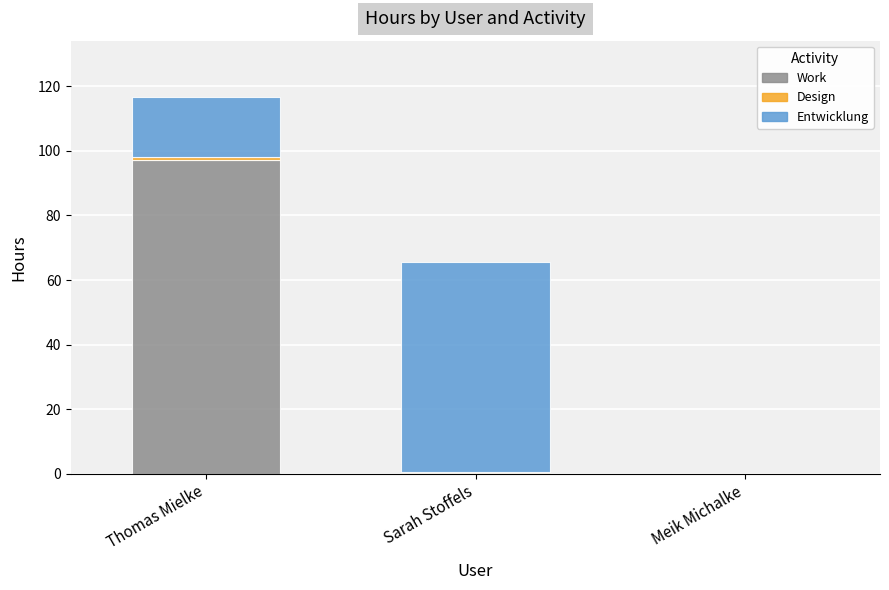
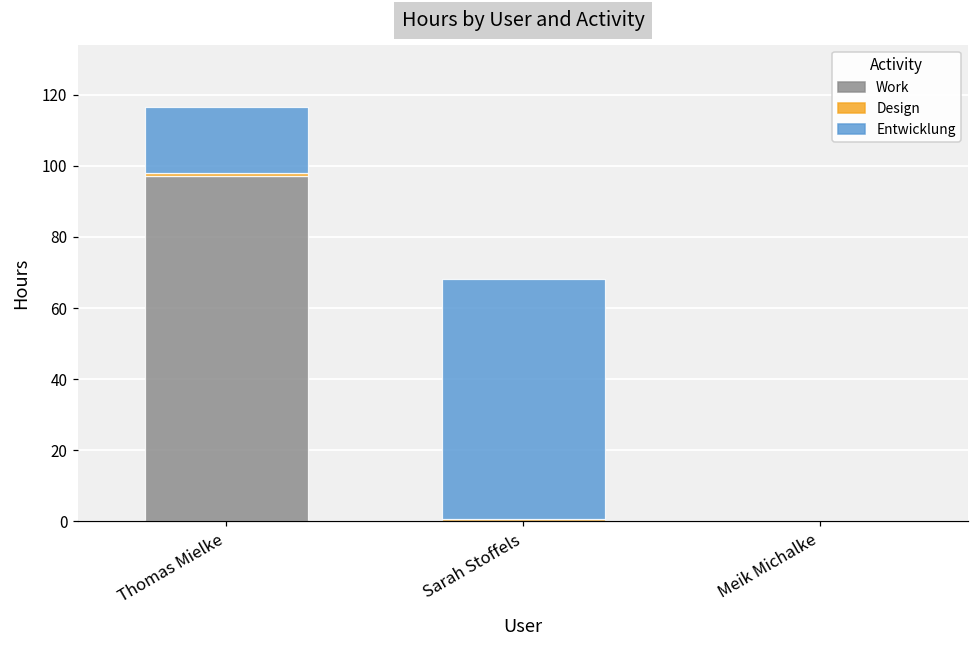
  {
    "Work": {
      "Thomas Mielke": 97,
      "Meik Michalke": 0
    },
    "Design": {
      "Thomas Mielke": 1
    },
    "Entwicklung": {
-     "Sarah Stoffels": 65
+     "Sarah Stoffels": 68
    }
  }
